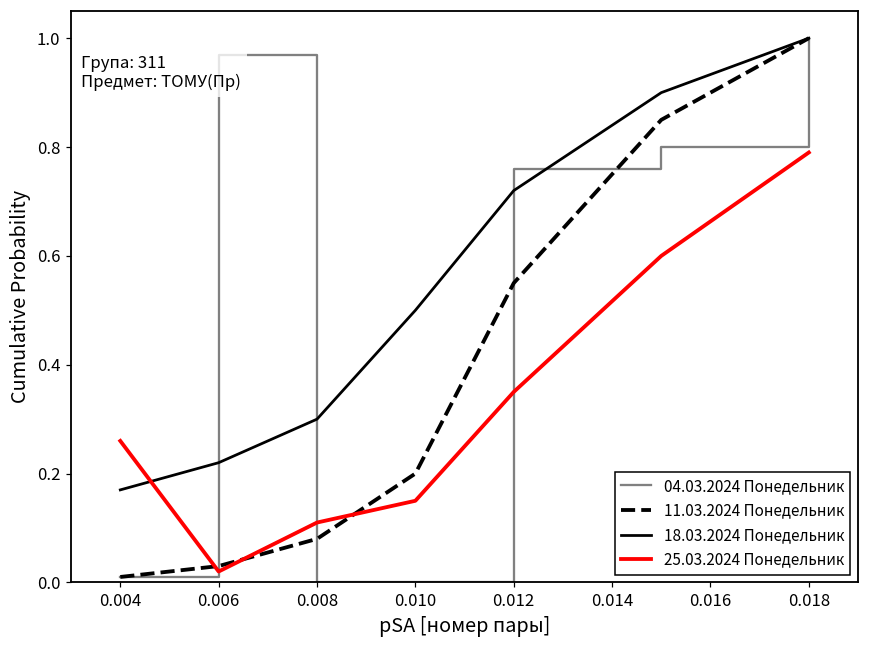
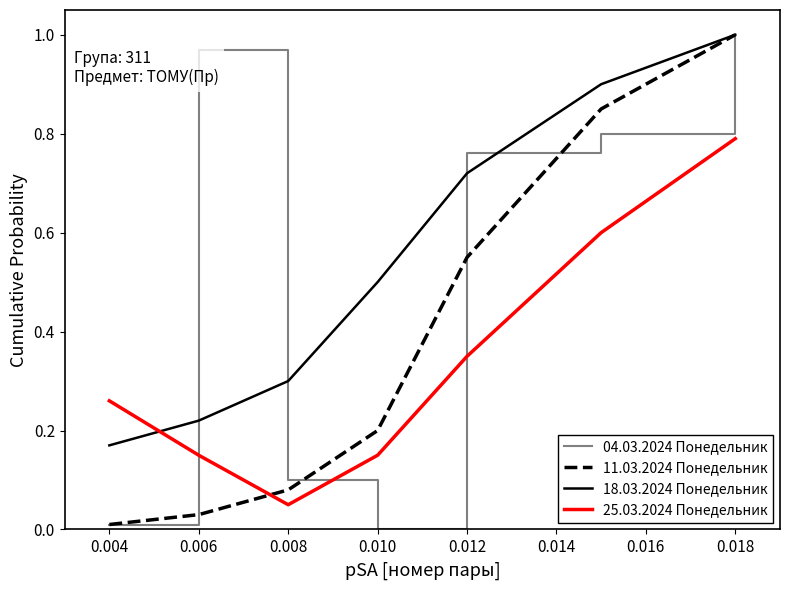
  {
    "04.03.2024 Понедельник": {
-     "0.008": 0.0,
+     "0.008": 0.1,
      "0.010": 0.0,
      "0.012": 0.76
    },
    "25.03.2024 Понедельник": {
      "0.004": 0.26,
-     "0.006": 0.02,
-     "0.008": 0.11,
+     "0.006": 0.15,
+     "0.008": 0.05,
      "0.010": 0.15,
      "0.012": 0.35,
      "0.018": 0.79
    }
  }
